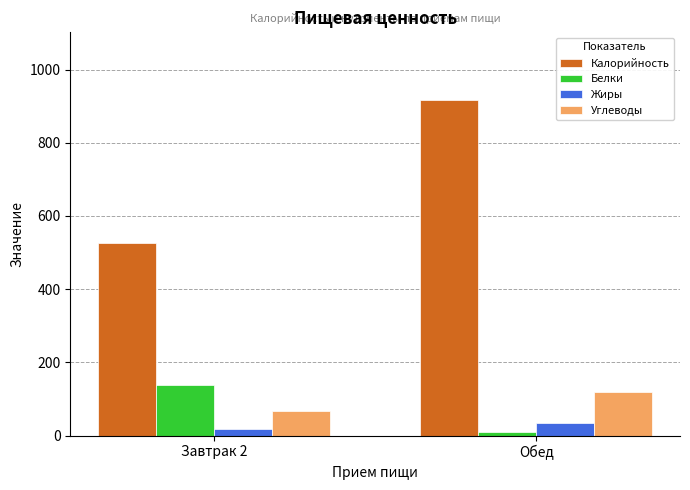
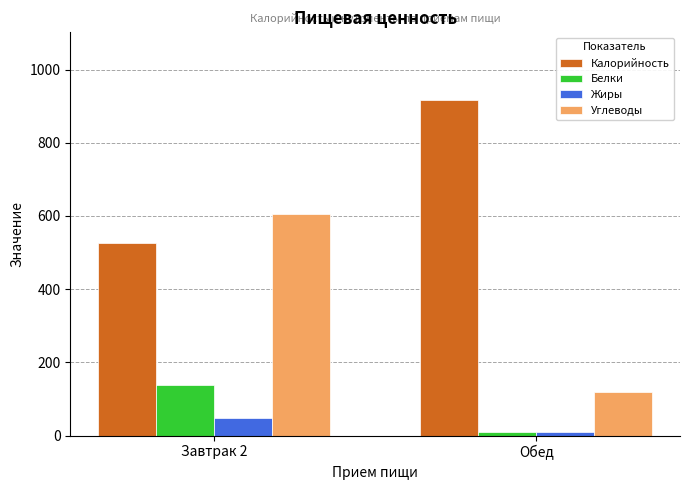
  {
    "Калорийность": {
      "Завтрак 2": 530,
      "Обед": 920
    },
    "Белки": {
      "Завтрак 2": 140,
      "Обед": 10
    },
    "Жиры": {
-     "Завтрак 2": 20,
-     "Обед": 30
+     "Завтрак 2": 50,
+     "Обед": 10
    },
    "Углеводы": {
-     "Завтрак 2": 70,
+     "Завтрак 2": 600,
      "Обед": 120
    }
  }
